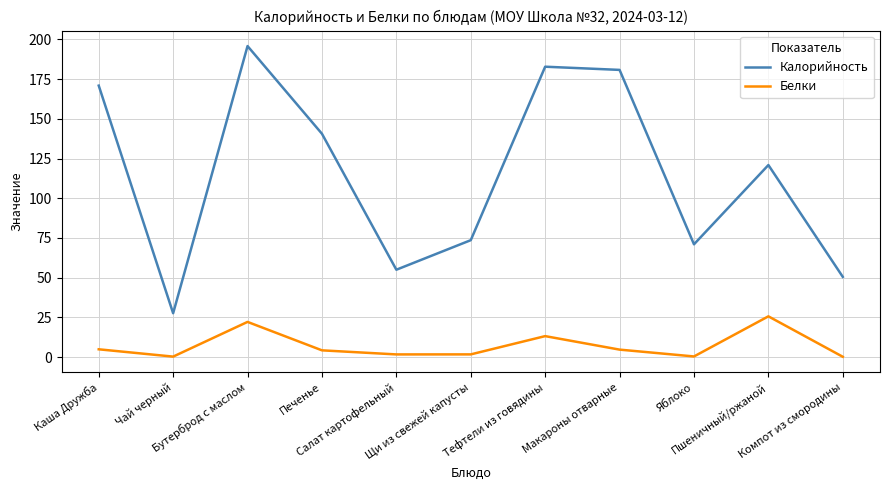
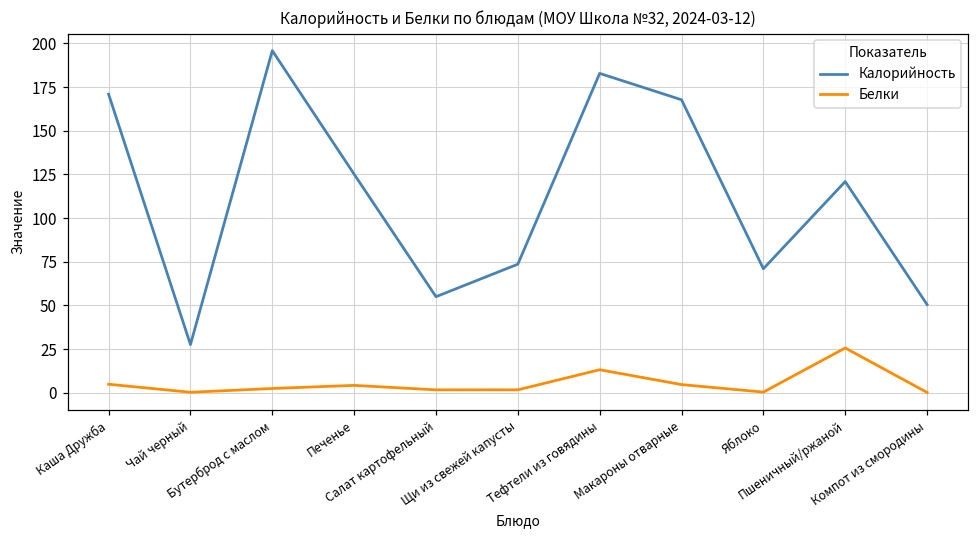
  {
    "Калорийность": {
      "Каша Дружба": 171,
      "Чай черный": 28,
      "Бутерброд с маслом": 196,
-     "Печенье": 141,
+     "Печенье": 125,
      "Салат картофельный": 55,
      "Щи из свежей капусты": 74,
      "Тефтели из говядины": 183,
-     "Макароны отварные": 181,
+     "Макароны отварные": 168,
      "Яблоко": 71,
      "Пшеничный/ржаной": 121,
      "Компот из смородины": 51
    },
    "Белки": {
      "Каша Дружба": 5,
      "Чай черный": 0,
-     "Бутерброд с маслом": 22,
+     "Бутерброд с маслом": 2,
      "Печенье": 4,
      "Салат картофельный": 2,
      "Щи из свежей капусты": 2,
      "Тефтели из говядины": 13,
      "Макароны отварные": 5,
      "Яблоко": 0,
      "Пшеничный/ржаной": 26,
      "Компот из смородины": 0
    }
  }
